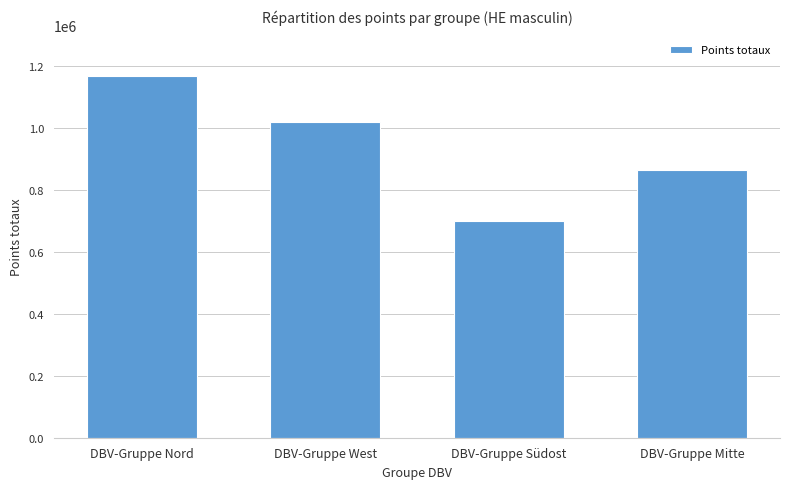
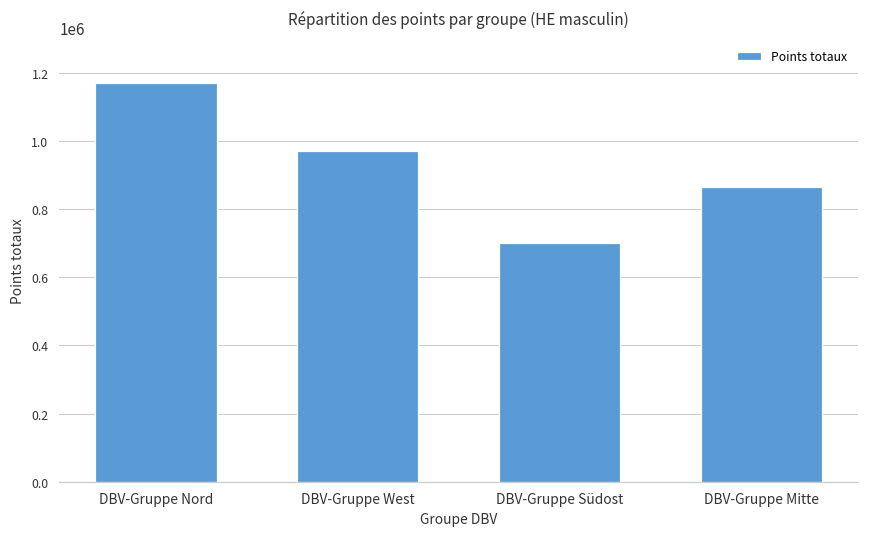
  {
    "DBV-Gruppe Nord": 1170000,
-   "DBV-Gruppe West": 1020000,
+   "DBV-Gruppe West": 970000,
    "DBV-Gruppe Südost": 700000,
    "DBV-Gruppe Mitte": 860000
  }
